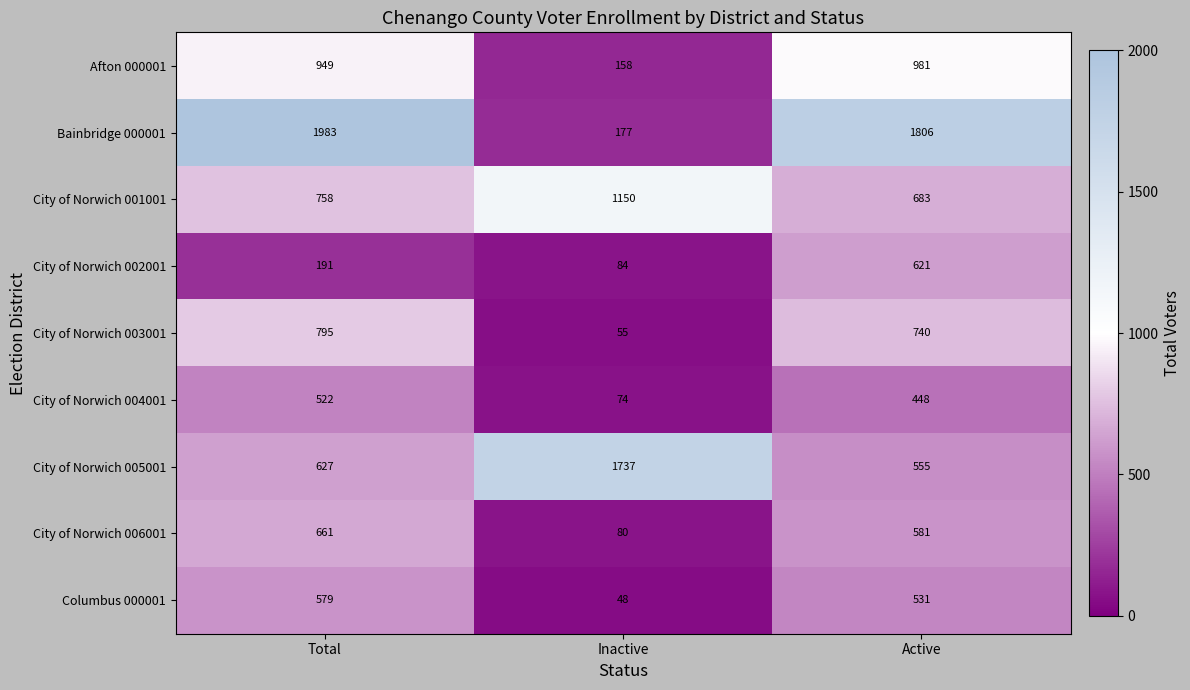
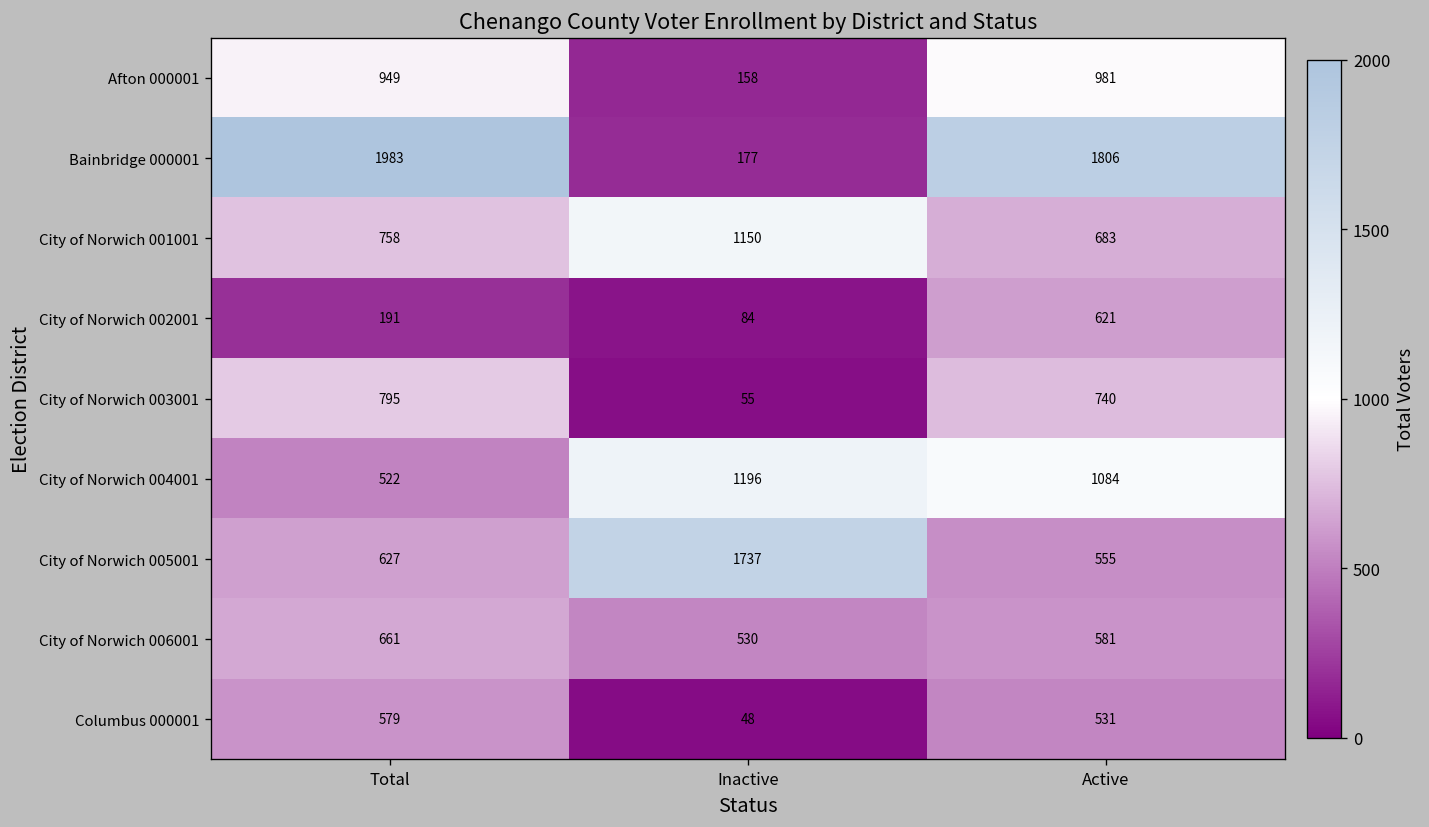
  {
    "Afton 000001": {
      "Total": 949,
      "Inactive": 158,
      "Active": 981
    },
    "Bainbridge 000001": {
      "Total": 1983,
      "Inactive": 177,
      "Active": 1806
    },
    "City of Norwich 001001": {
      "Total": 758,
      "Inactive": 1150,
      "Active": 683
    },
    "City of Norwich 002001": {
      "Total": 191,
      "Inactive": 84,
      "Active": 621
    },
    "City of Norwich 003001": {
      "Total": 795,
      "Inactive": 55,
      "Active": 740
    },
    "City of Norwich 004001": {
      "Total": 522,
-     "Inactive": 74,
-     "Active": 448
+     "Inactive": 1196,
+     "Active": 1084
    },
    "City of Norwich 005001": {
      "Total": 627,
      "Inactive": 1737,
      "Active": 555
    },
    "City of Norwich 006001": {
      "Total": 661,
-     "Inactive": 80,
+     "Inactive": 530,
      "Active": 581
    },
    "Columbus 000001": {
      "Total": 579,
      "Inactive": 48,
      "Active": 531
    }
  }
